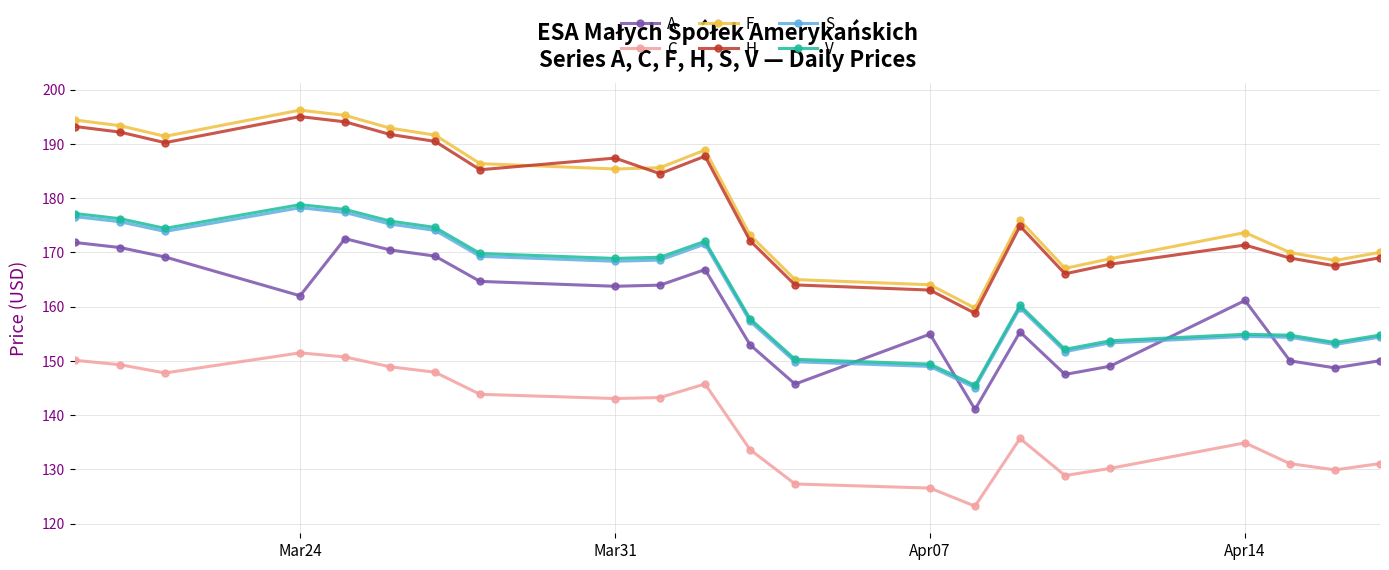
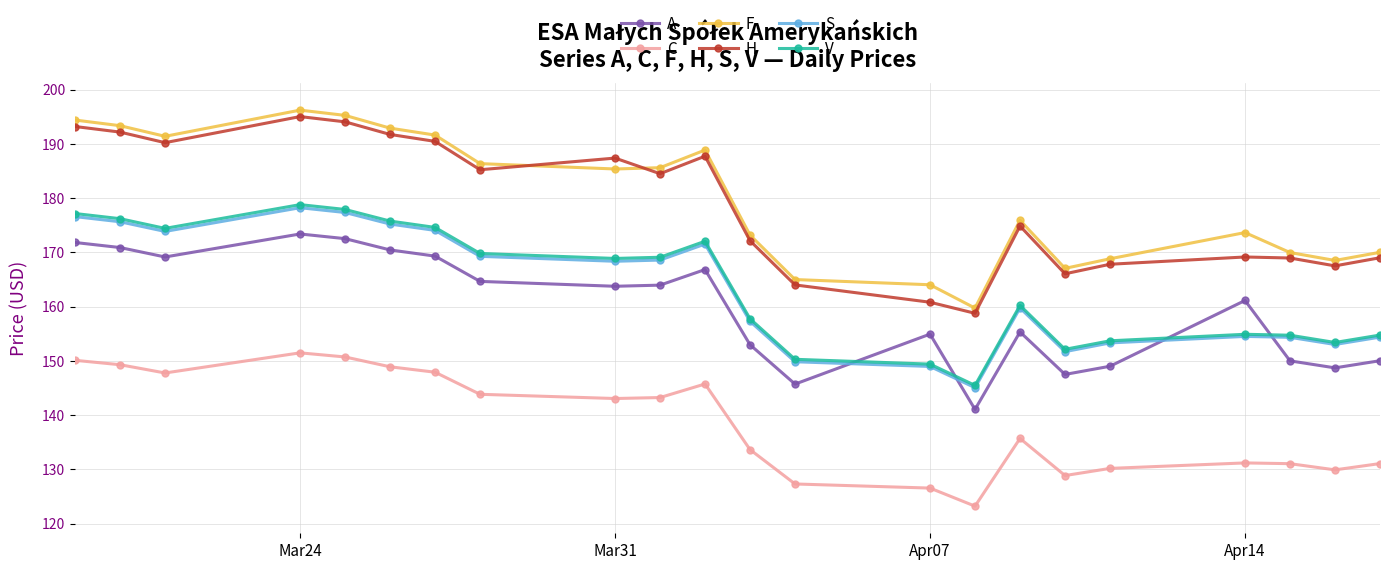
  {
    "A": {
-     "Mar24": 162,
+     "Mar24": 173,
      "Mar31": 164,
      "Apr07": 155,
      "Apr14": 161
    },
    "C": {
      "Mar24": 151,
      "Mar31": 143,
      "Apr07": 127,
-     "Apr14": 135
+     "Apr14": 131
    },
    "F": {
      "Mar24": 196,
      "Mar31": 185,
      "Apr07": 164,
      "Apr14": 174
    },
    "H": {
      "Mar24": 195,
      "Mar31": 187,
-     "Apr07": 163,
-     "Apr14": 171
+     "Apr07": 161,
+     "Apr14": 169
    },
    "S": {
      "Mar24": 178,
      "Mar31": 168
    },
    "V": {
      "Mar24": 179,
      "Mar31": 169
    }
  }
